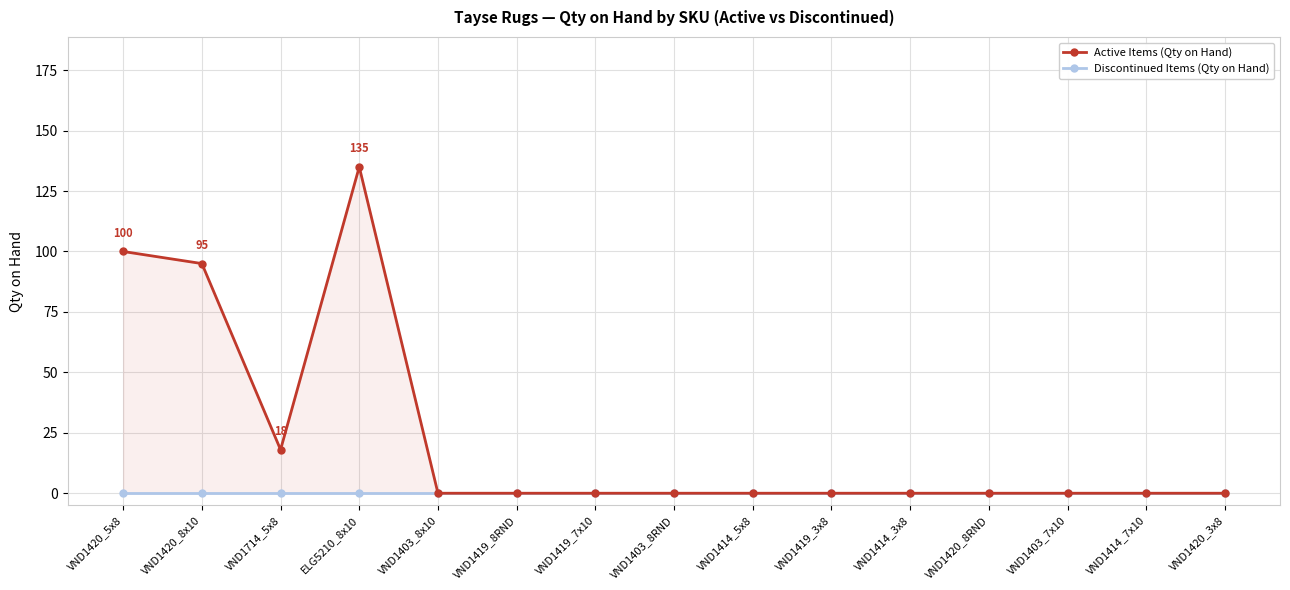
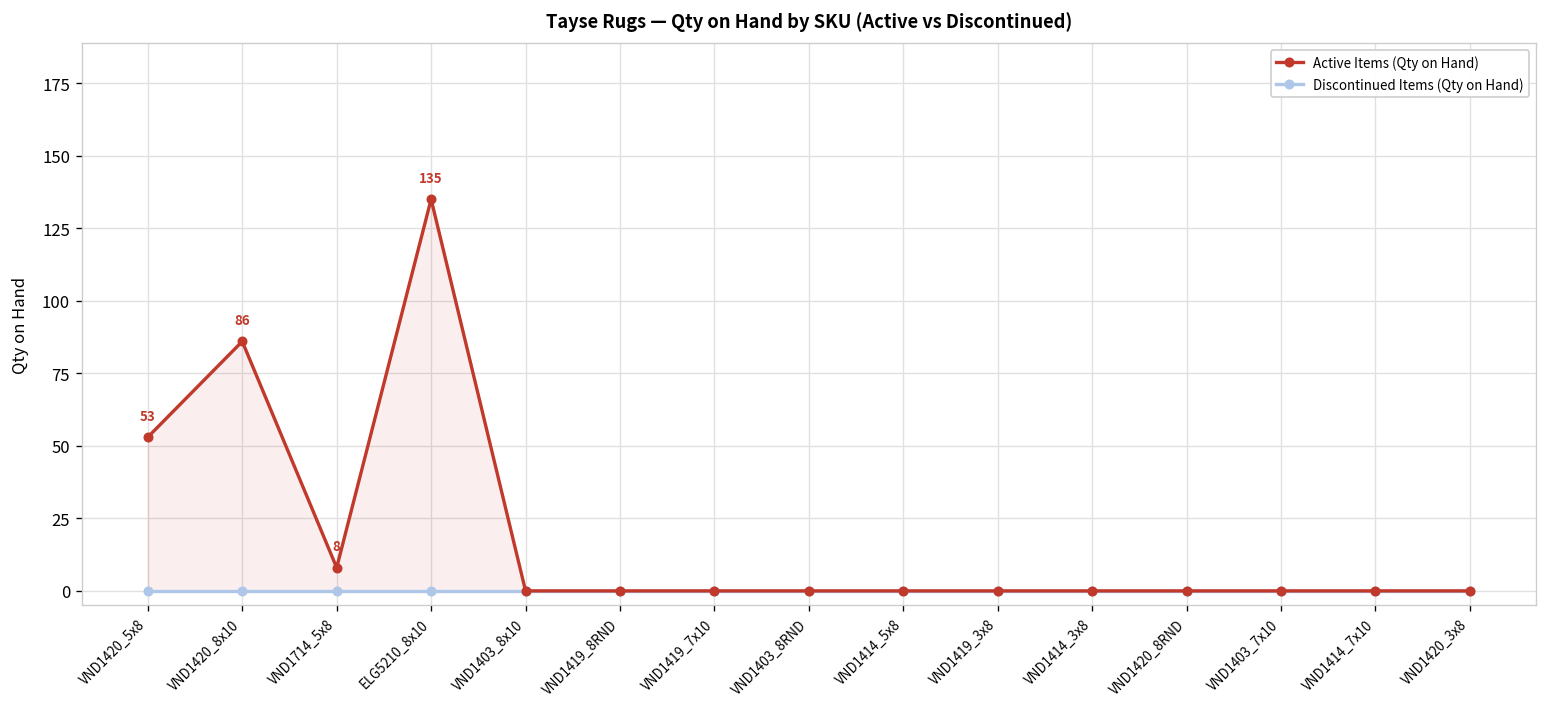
  {
    "Active Items (Qty on Hand)": {
-     "VND1420_5x8": 100,
-     "VND1420_8x10": 95,
-     "VND1714_5x8": 18,
+     "VND1420_5x8": 53,
+     "VND1420_8x10": 86,
+     "VND1714_5x8": 8,
      "ELG5210_8x10": 135
    },
    "Discontinued Items (Qty on Hand)": {
      "VND1420_5x8": 0,
      "VND1420_8x10": 0,
      "VND1714_5x8": 0,
      "ELG5210_8x10": 0
    }
  }
